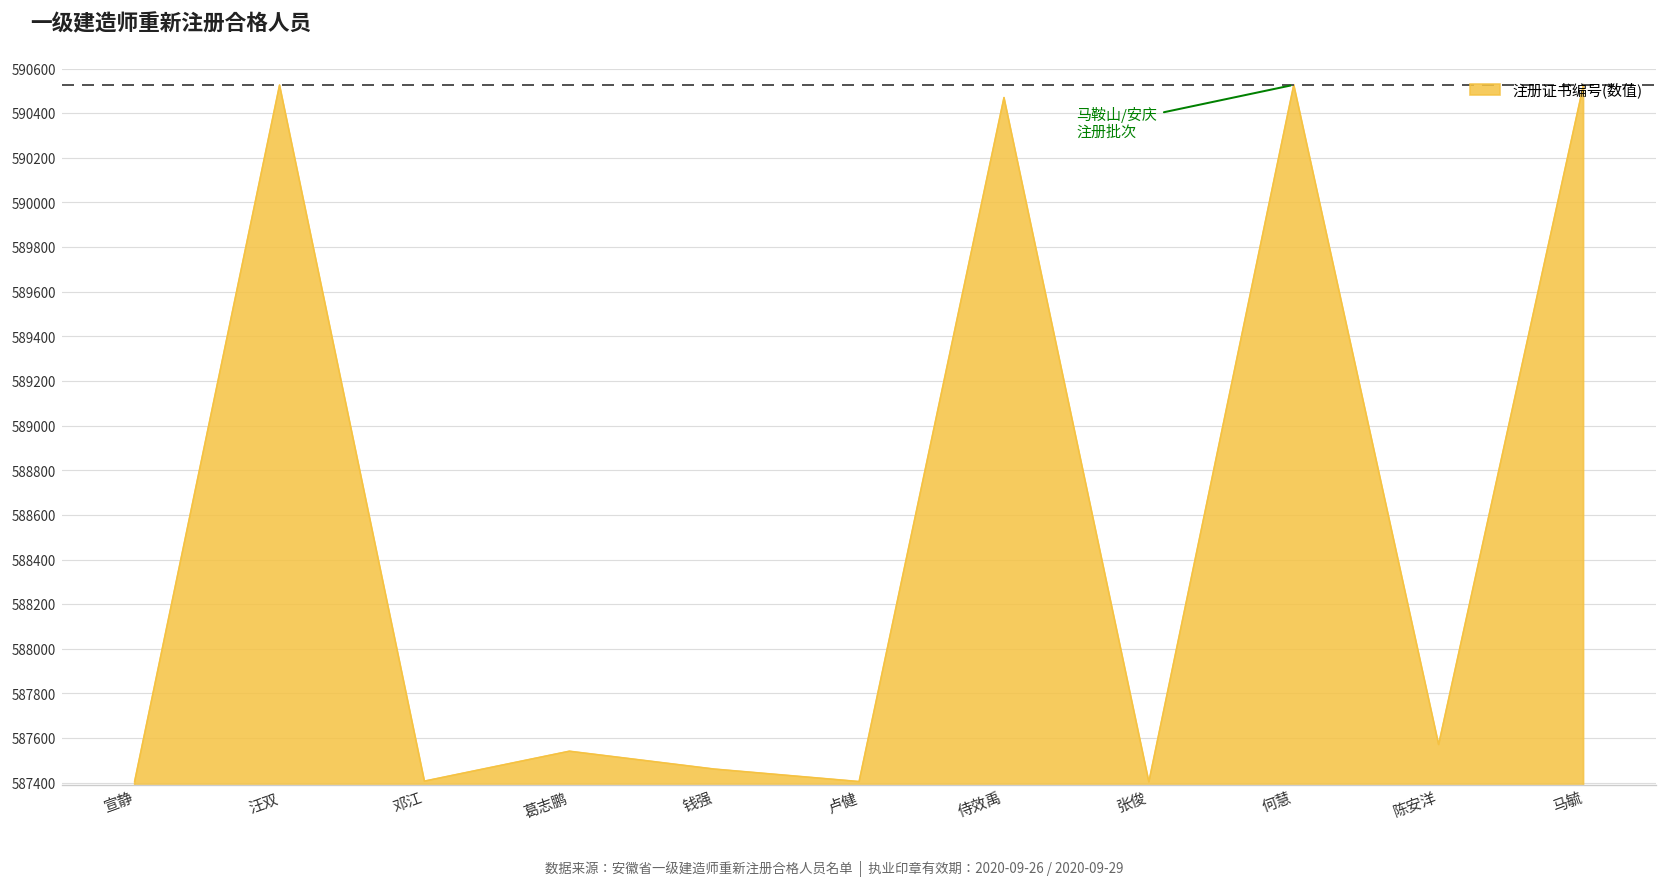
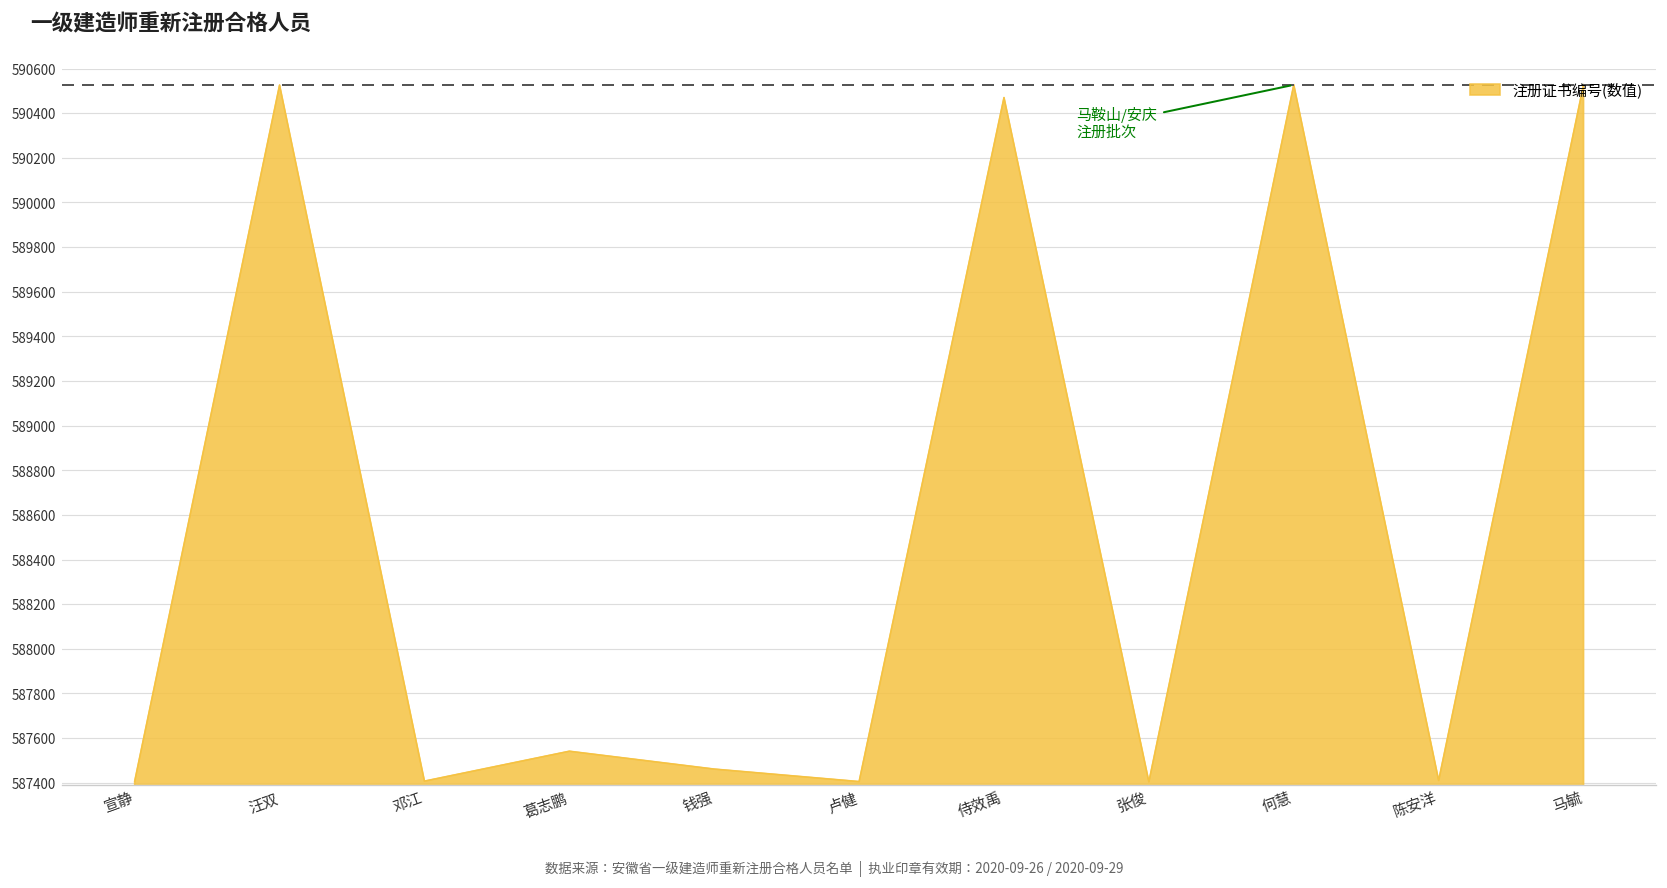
  {
    "宣静": 587410,
    "汪双": 590530,
    "邓江": 587410,
    "葛志鹏": 587540,
    "钱强": 587460,
    "卢健": 587410,
    "侍效禹": 590470,
    "张俊": 587400,
    "何慧": 590530,
-   "陈安洋": 587570,
+   "陈安洋": 587410,
    "马毓": 590530
  }
